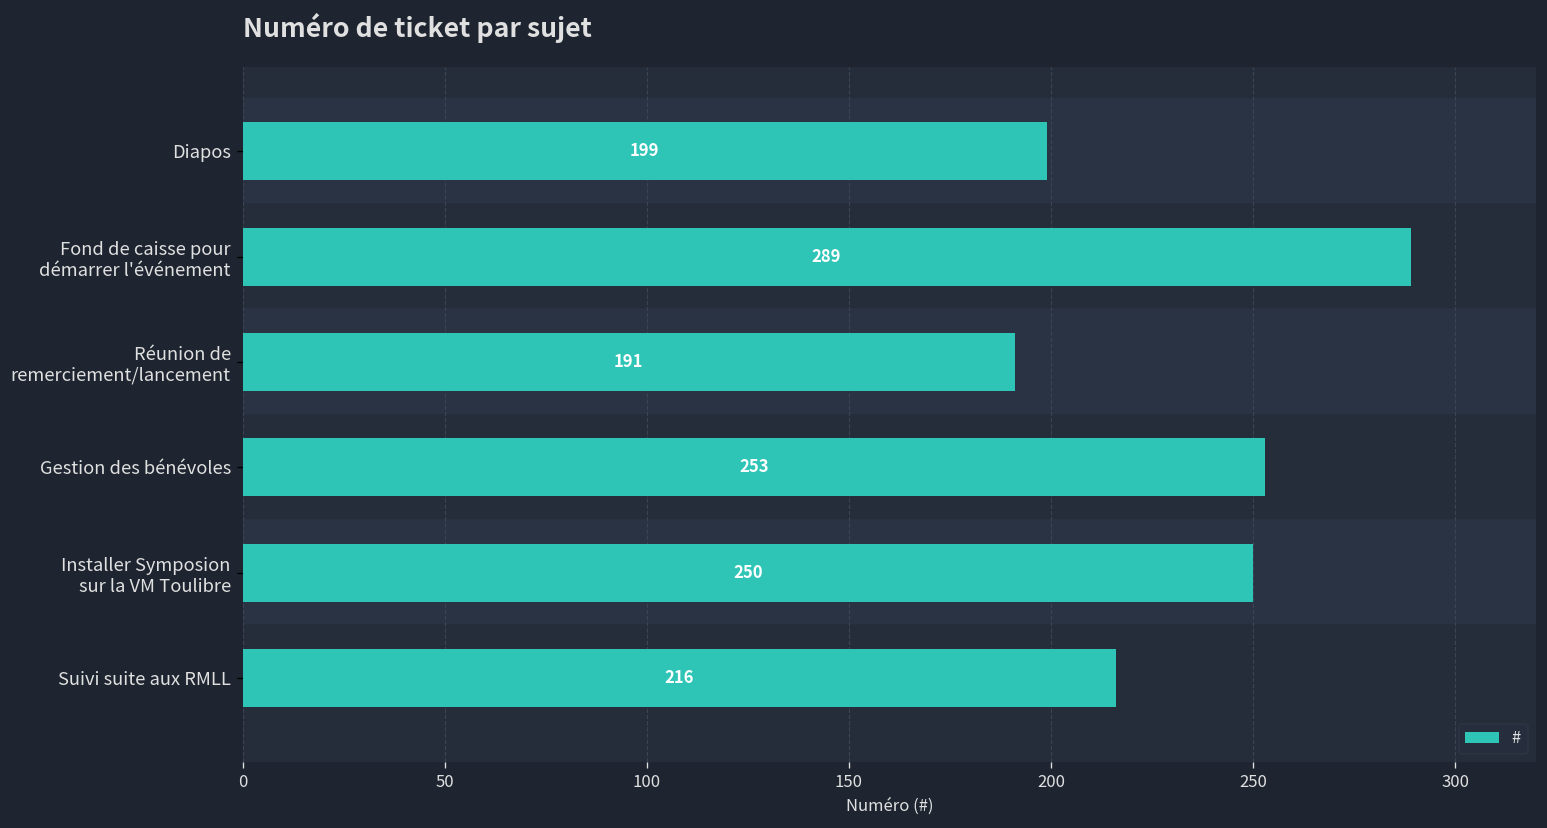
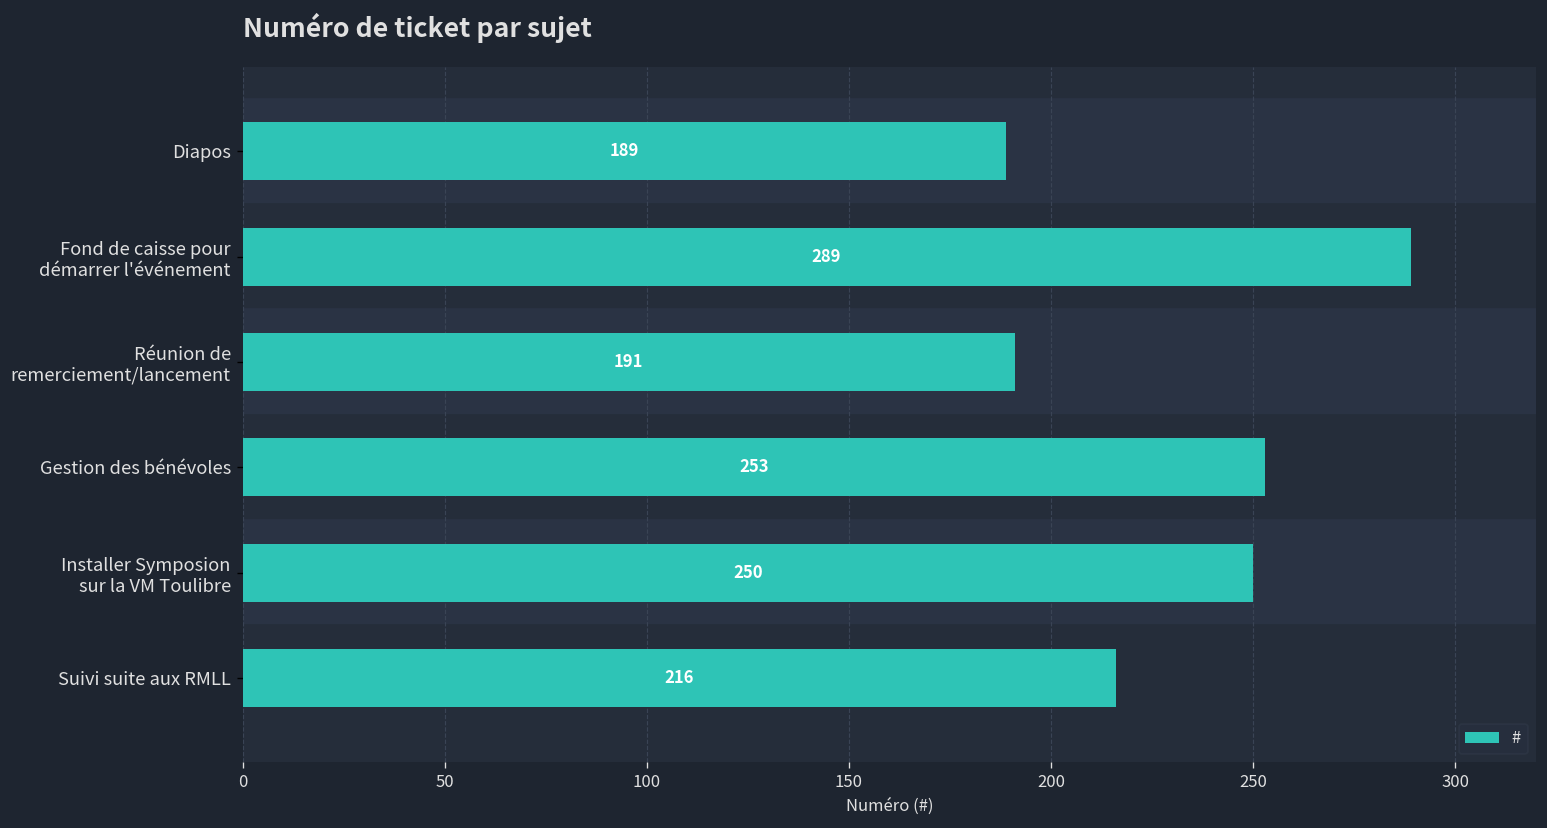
  {
-   "Diapos": 199,
+   "Diapos": 189,
    "Fond de caisse pour démarrer l'événement": 289,
    "Réunion de remerciement/lancement": 191,
    "Gestion des bénévoles": 253,
    "Installer Symposion sur la VM Toulibre": 250,
    "Suivi suite aux RMLL": 216
  }
